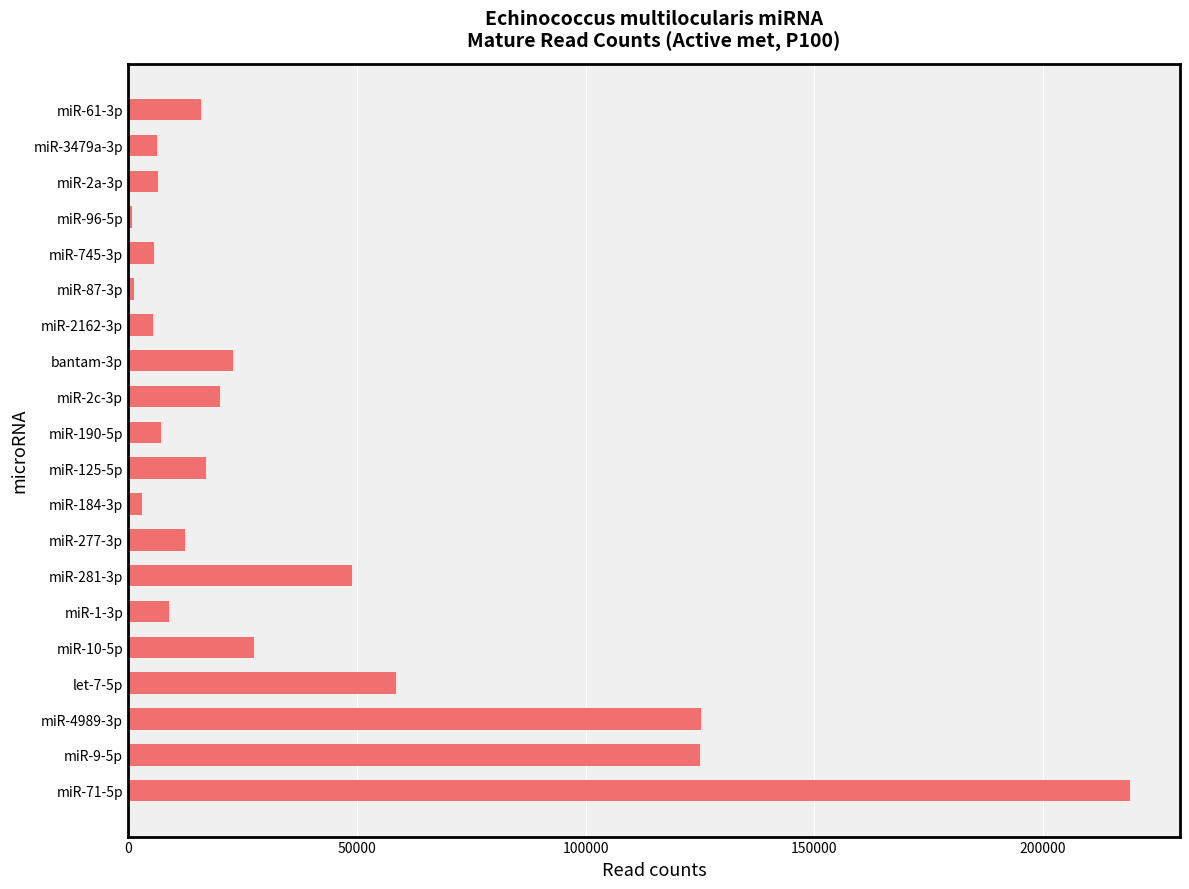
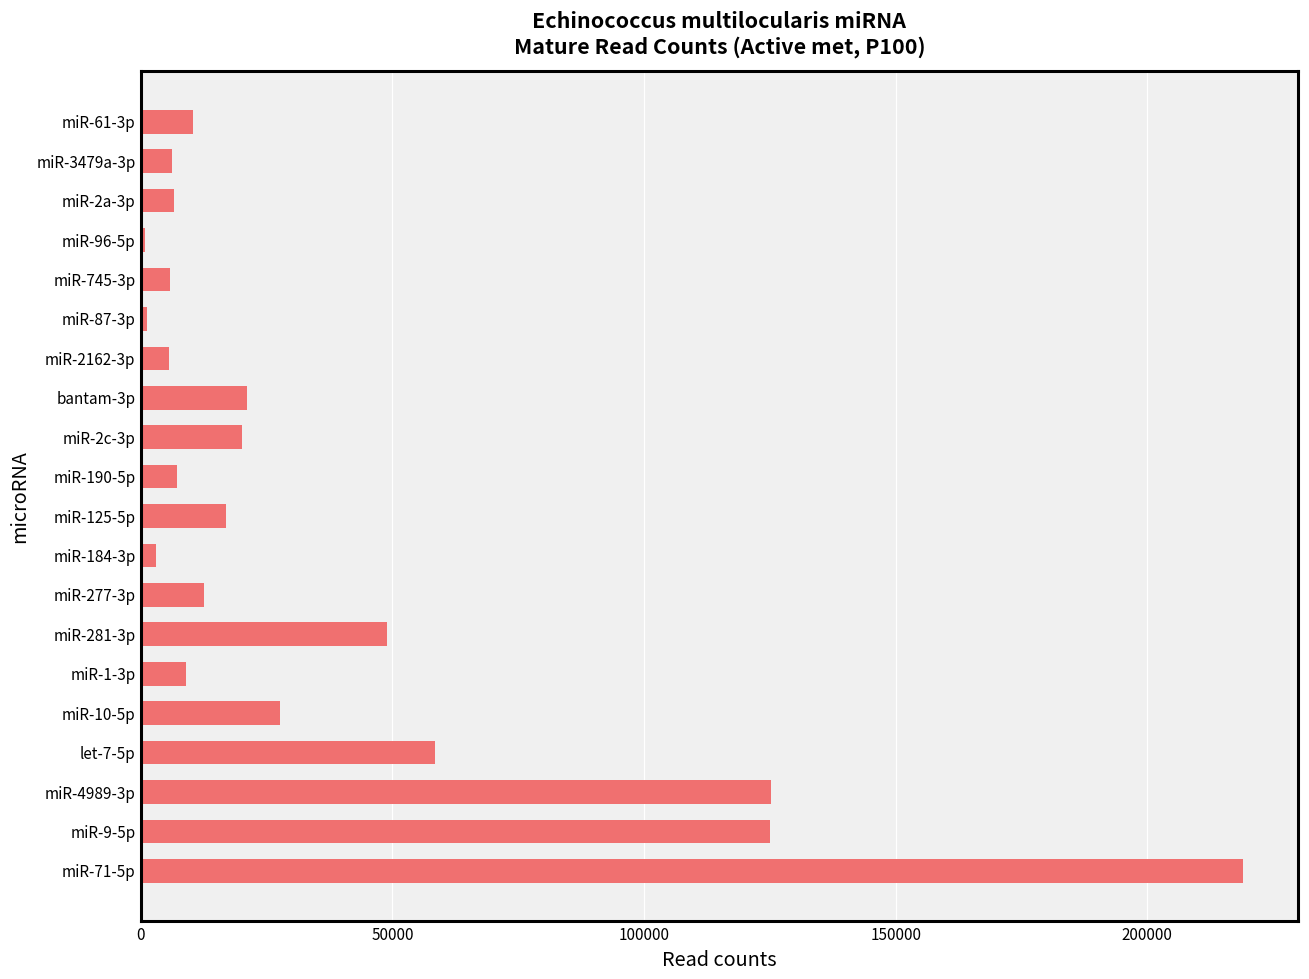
  {
-   "miR-61-3p": 16000,
+   "miR-61-3p": 10000,
    "miR-3479a-3p": 6000,
    "miR-2a-3p": 7000,
    "miR-96-5p": 1000,
    "miR-745-3p": 6000,
    "miR-87-3p": 1000,
    "miR-2162-3p": 6000,
-   "bantam-3p": 23000,
+   "bantam-3p": 21000,
    "miR-2c-3p": 20000,
    "miR-190-5p": 7000,
    "miR-125-5p": 17000,
    "miR-184-3p": 3000,
    "miR-277-3p": 13000,
    "miR-281-3p": 49000,
    "miR-1-3p": 9000,
    "miR-10-5p": 28000,
    "let-7-5p": 59000,
    "miR-4989-3p": 125000,
    "miR-9-5p": 125000,
    "miR-71-5p": 219000
  }
